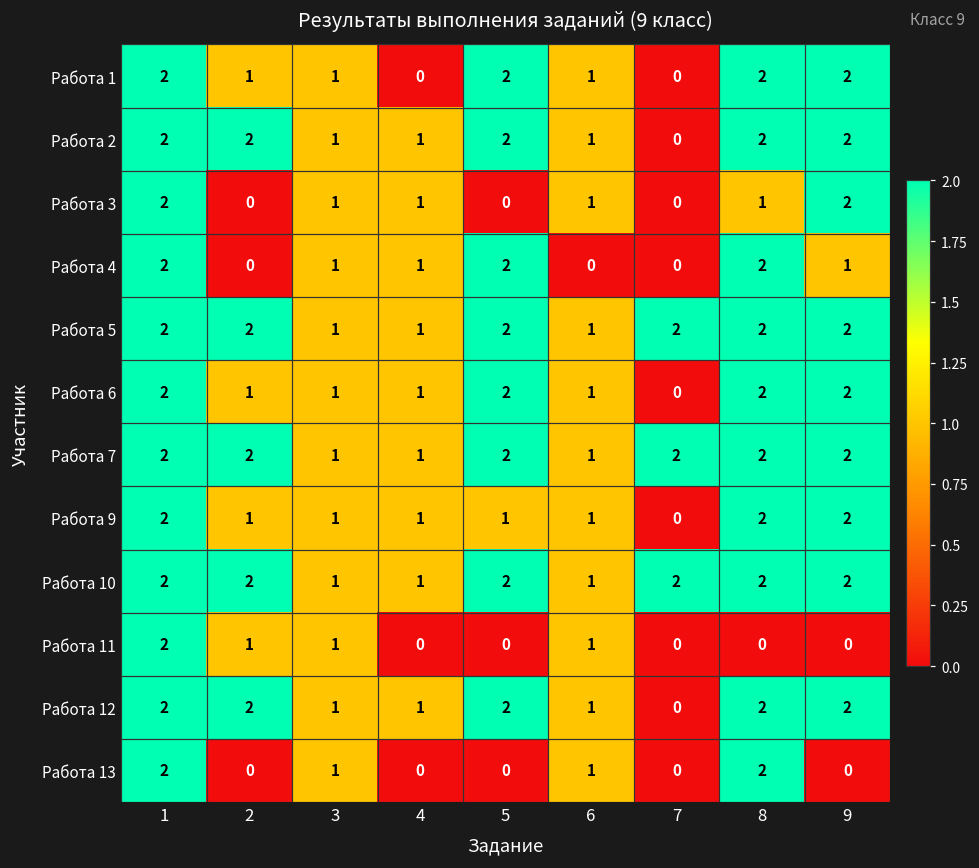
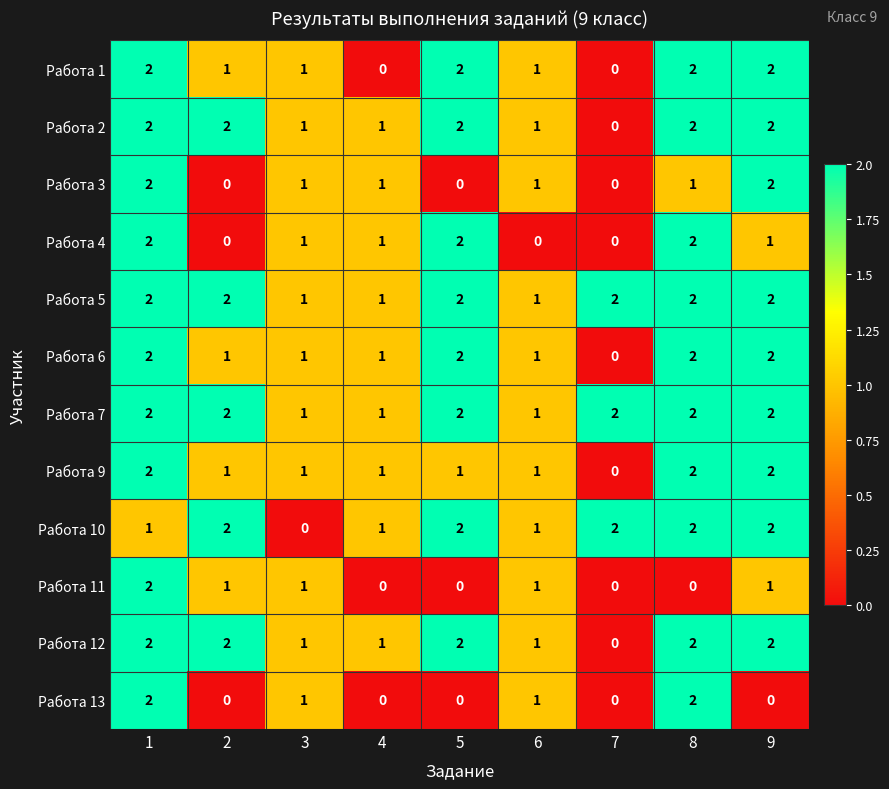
  {
    "Работа 1": {
      "1": 2,
      "2": 1,
      "3": 1,
      "4": 0,
      "5": 2,
      "6": 1,
      "7": 0,
      "8": 2,
      "9": 2
    },
    "Работа 2": {
      "1": 2,
      "2": 2,
      "3": 1,
      "4": 1,
      "5": 2,
      "6": 1,
      "7": 0,
      "8": 2,
      "9": 2
    },
    "Работа 3": {
      "1": 2,
      "2": 0,
      "3": 1,
      "4": 1,
      "5": 0,
      "6": 1,
      "7": 0,
      "8": 1,
      "9": 2
    },
    "Работа 4": {
      "1": 2,
      "2": 0,
      "3": 1,
      "4": 1,
      "5": 2,
      "6": 0,
      "7": 0,
      "8": 2,
      "9": 1
    },
    "Работа 5": {
      "1": 2,
      "2": 2,
      "3": 1,
      "4": 1,
      "5": 2,
      "6": 1,
      "7": 2,
      "8": 2,
      "9": 2
    },
    "Работа 6": {
      "1": 2,
      "2": 1,
      "3": 1,
      "4": 1,
      "5": 2,
      "6": 1,
      "7": 0,
      "8": 2,
      "9": 2
    },
    "Работа 7": {
      "1": 2,
      "2": 2,
      "3": 1,
      "4": 1,
      "5": 2,
      "6": 1,
      "7": 2,
      "8": 2,
      "9": 2
    },
    "Работа 9": {
      "1": 2,
      "2": 1,
      "3": 1,
      "4": 1,
      "5": 1,
      "6": 1,
      "7": 0,
      "8": 2,
      "9": 2
    },
    "Работа 10": {
-     "1": 2,
+     "1": 1,
      "2": 2,
-     "3": 1,
+     "3": 0,
      "4": 1,
      "5": 2,
      "6": 1,
      "7": 2,
      "8": 2,
      "9": 2
    },
    "Работа 11": {
      "1": 2,
      "2": 1,
      "3": 1,
      "4": 0,
      "5": 0,
      "6": 1,
      "7": 0,
      "8": 0,
-     "9": 0
+     "9": 1
    },
    "Работа 12": {
      "1": 2,
      "2": 2,
      "3": 1,
      "4": 1,
      "5": 2,
      "6": 1,
      "7": 0,
      "8": 2,
      "9": 2
    },
    "Работа 13": {
      "1": 2,
      "2": 0,
      "3": 1,
      "4": 0,
      "5": 0,
      "6": 1,
      "7": 0,
      "8": 2,
      "9": 0
    }
  }
